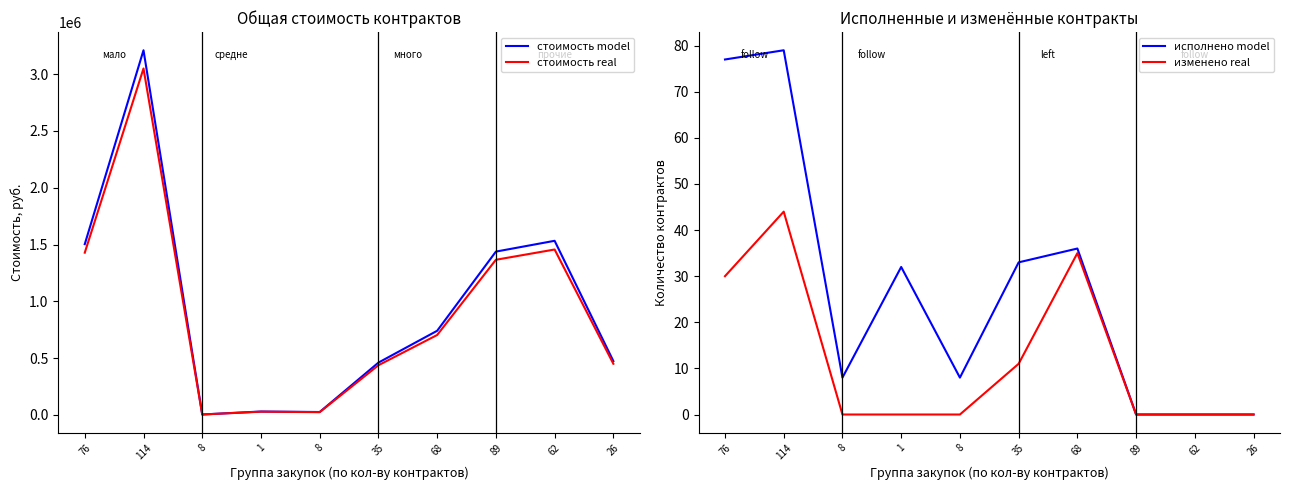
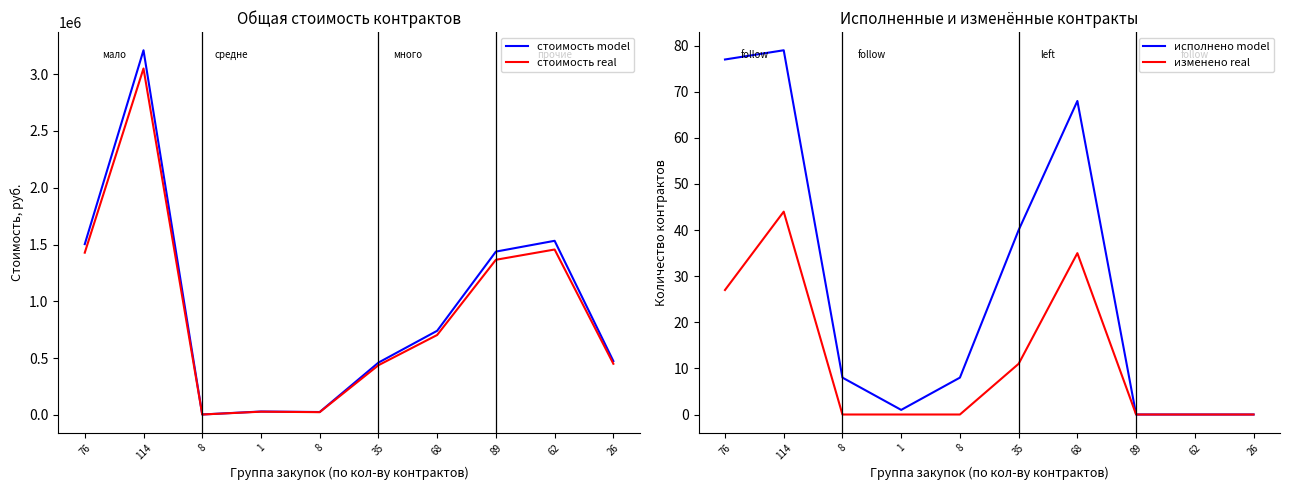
  {
    "Общая стоимость контрактов": {
      "стоимость model": {
        "76": 1500000,
        "114": 3210000,
        "35": 460000,
        "68": 740000,
        "89": 1440000,
        "62": 1530000,
        "26": 470000
      },
      "стоимость real": {
        "76": 1430000,
        "114": 3050000,
        "35": 440000,
        "68": 700000,
        "89": 1370000,
        "62": 1460000,
        "26": 450000
      }
    },
    "Исполненные и изменённые контракты": {
      "исполнено model": {
        "76": 77,
        "114": 79,
-       "1": 32,
-       "35": 33,
-       "68": 36
+       "1": 1,
+       "35": 40,
+       "68": 68
      },
      "изменено real": {
-       "76": 30,
+       "76": 27,
        "114": 44,
        "1": 0,
        "35": 11,
        "68": 35
      }
    }
  }
